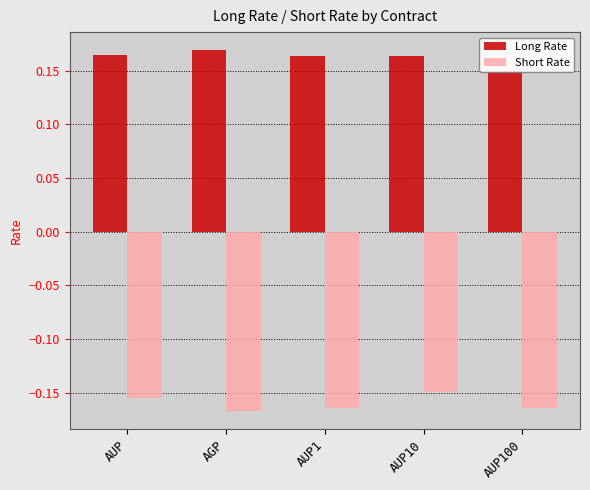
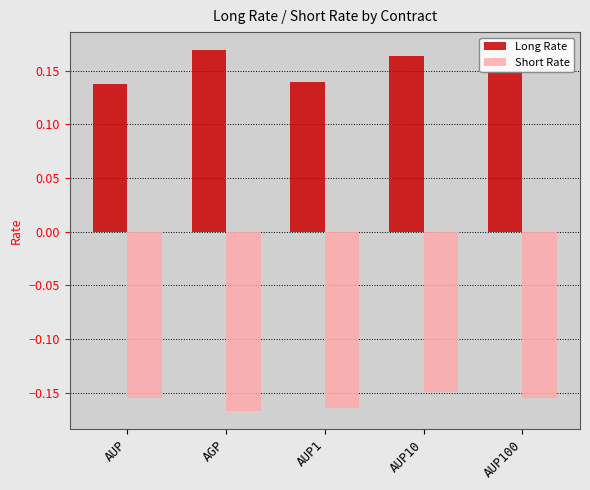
  {
    "Long Rate": {
-     "AUP": 0.165,
+     "AUP": 0.138,
      "AGP": 0.169,
-     "AUP1": 0.164,
+     "AUP1": 0.139,
      "AUP10": 0.164
    },
    "Short Rate": {
      "AUP": -0.155,
      "AGP": -0.167,
      "AUP1": -0.164,
      "AUP10": -0.149,
-     "AUP100": -0.164
+     "AUP100": -0.155
    }
  }
